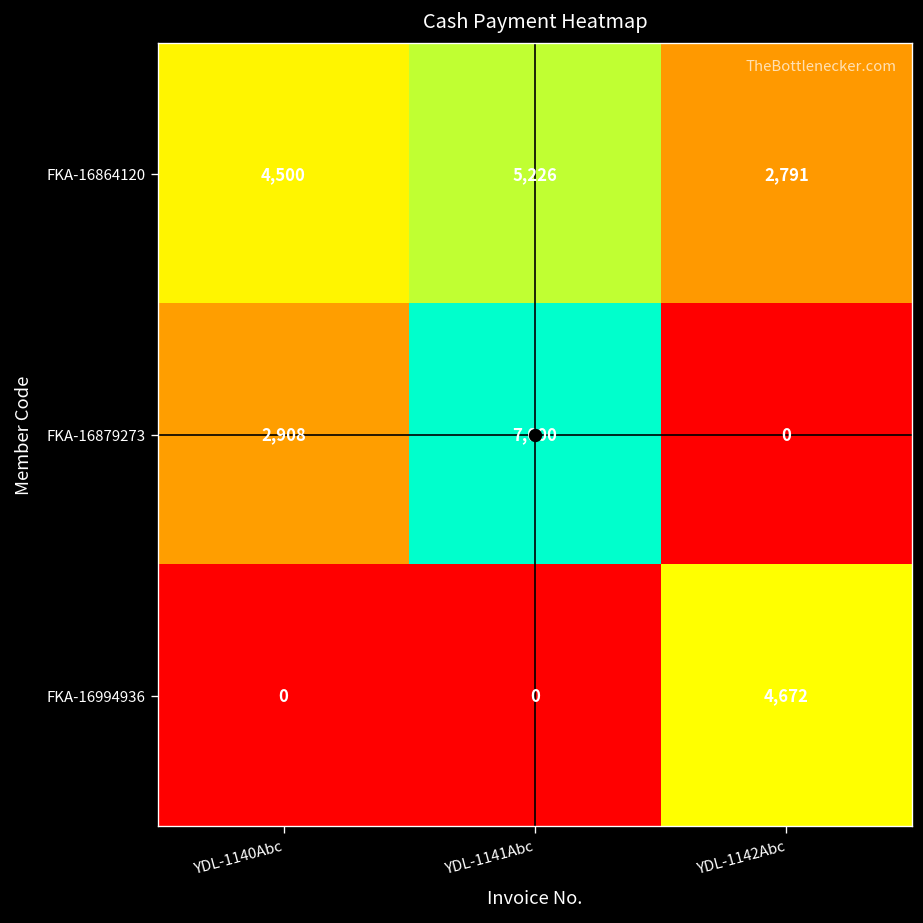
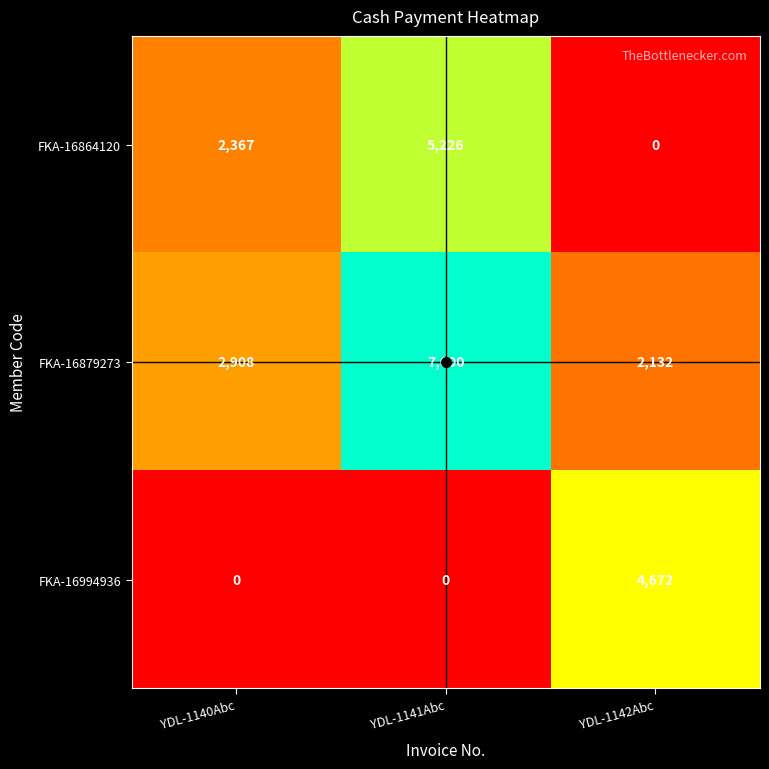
  {
    "FKA-16864120": {
-     "YDL-1140Abc": "4,500",
+     "YDL-1140Abc": "2,367",
      "YDL-1141Abc": "5,226",
-     "YDL-1142Abc": "2,791"
+     "YDL-1142Abc": "0"
    },
    "FKA-16879273": {
      "YDL-1140Abc": "2,908",
-     "YDL-1142Abc": "0"
+     "YDL-1142Abc": "2,132"
    },
    "FKA-16994936": {
      "YDL-1140Abc": "0",
      "YDL-1141Abc": "0",
      "YDL-1142Abc": "4,672"
    }
  }
